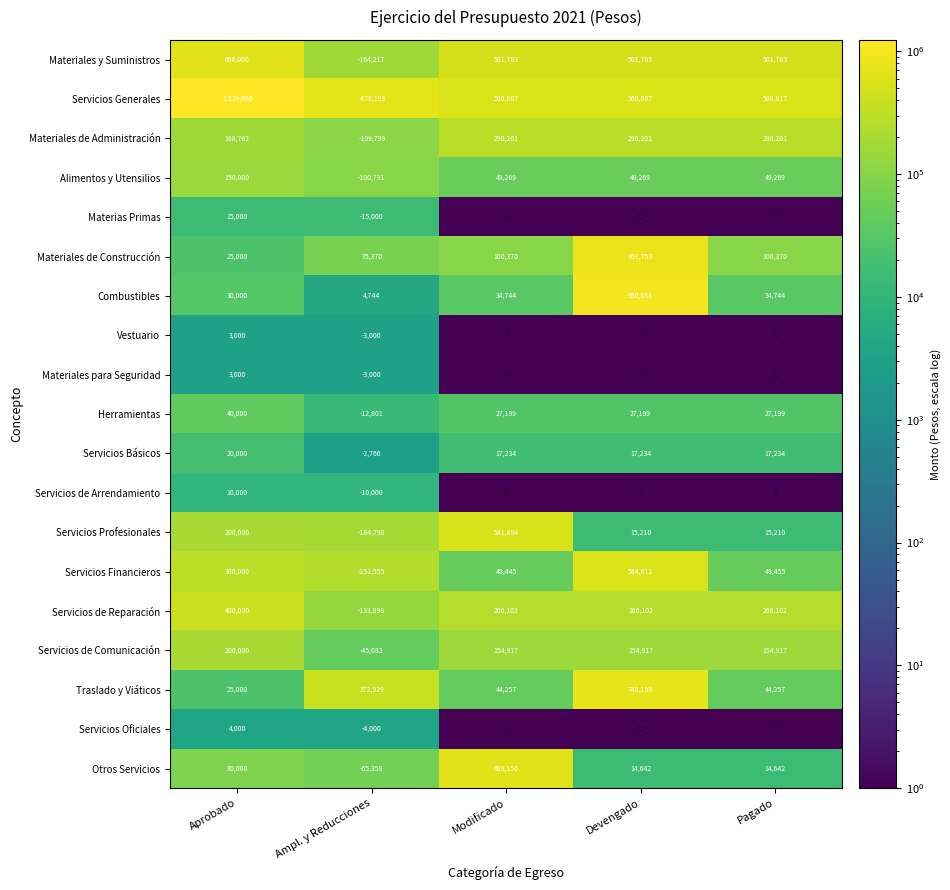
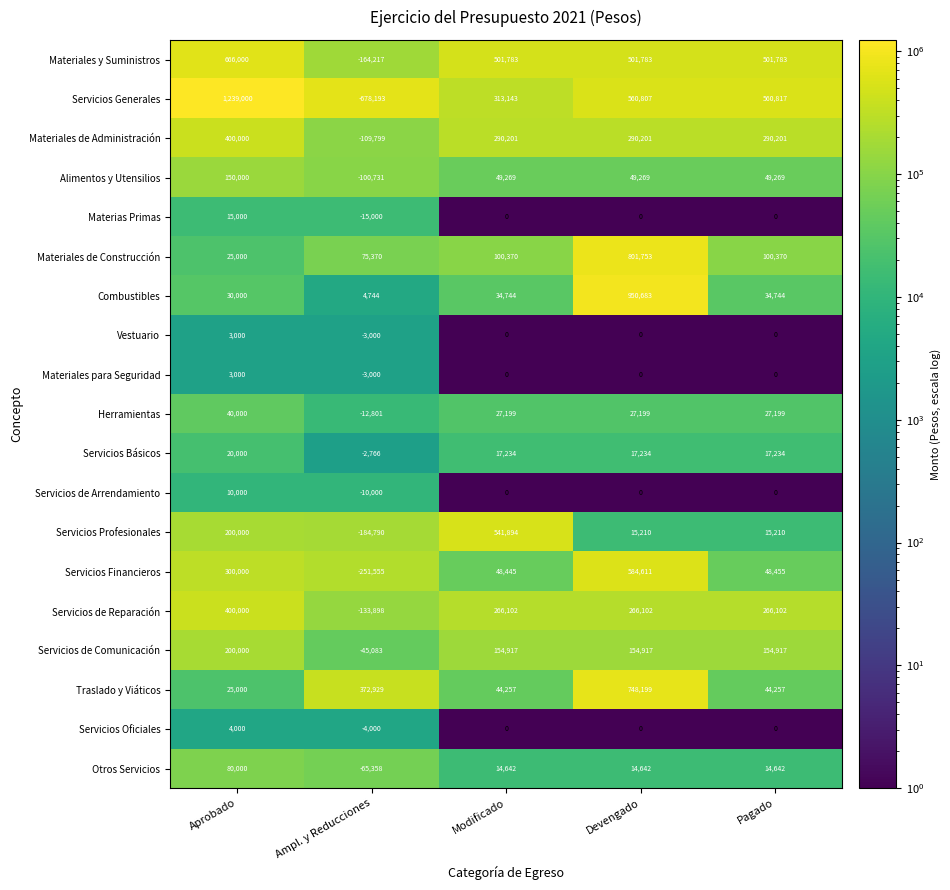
  {
    "Materiales y Suministros": {
      "Aprobado": "666,000",
      "Ampl. y Reducciones": "-164,217",
      "Modificado": "501,783",
      "Devengado": "501,783",
      "Pagado": "501,783"
    },
    "Servicios Generales": {
      "Aprobado": "1,239,000",
      "Ampl. y Reducciones": "-678,193",
-     "Modificado": "560,807",
+     "Modificado": "313,143",
      "Devengado": "560,807",
      "Pagado": "560,817"
    },
    "Materiales de Administración": {
-     "Aprobado": "168,762",
+     "Aprobado": "400,000",
      "Ampl. y Reducciones": "-109,799",
      "Modificado": "290,201",
      "Devengado": "290,201",
      "Pagado": "290,201"
    },
    "Alimentos y Utensilios": {
      "Aprobado": "150,000",
      "Ampl. y Reducciones": "-100,731",
      "Modificado": "49,269",
      "Devengado": "49,269",
      "Pagado": "49,269"
    },
    "Materias Primas": {
      "Aprobado": "15,000",
      "Ampl. y Reducciones": "-15,000",
      "Modificado": "0",
      "Devengado": "0",
      "Pagado": "0"
    },
    "Materiales de Construcción": {
      "Aprobado": "25,000",
      "Ampl. y Reducciones": "75,370",
      "Modificado": "100,370",
      "Devengado": "801,753",
      "Pagado": "100,370"
    },
    "Combustibles": {
      "Aprobado": "30,000",
      "Ampl. y Reducciones": "4,744",
      "Modificado": "34,744",
      "Devengado": "950,683",
      "Pagado": "34,744"
    },
    "Vestuario": {
      "Aprobado": "3,000",
      "Ampl. y Reducciones": "-3,000",
      "Modificado": "0",
      "Devengado": "0",
      "Pagado": "0"
    },
    "Materiales para Seguridad": {
      "Aprobado": "3,000",
      "Ampl. y Reducciones": "-3,000",
      "Modificado": "0",
      "Devengado": "0",
      "Pagado": "0"
    },
    "Herramientas": {
      "Aprobado": "40,000",
      "Ampl. y Reducciones": "-12,801",
      "Modificado": "27,199",
      "Devengado": "27,199",
      "Pagado": "27,199"
    },
    "Servicios Básicos": {
      "Aprobado": "20,000",
      "Ampl. y Reducciones": "-2,766",
      "Modificado": "17,234",
      "Devengado": "17,234",
      "Pagado": "17,234"
    },
    "Servicios de Arrendamiento": {
      "Aprobado": "10,000",
      "Ampl. y Reducciones": "-10,000",
      "Modificado": "0",
      "Devengado": "0",
      "Pagado": "0"
    },
    "Servicios Profesionales": {
      "Aprobado": "200,000",
      "Ampl. y Reducciones": "-184,790",
      "Modificado": "541,894",
      "Devengado": "15,210",
      "Pagado": "15,210"
    },
    "Servicios Financieros": {
      "Aprobado": "300,000",
      "Ampl. y Reducciones": "-251,555",
      "Modificado": "48,445",
      "Devengado": "584,611",
      "Pagado": "48,455"
    },
    "Servicios de Reparación": {
      "Aprobado": "400,000",
      "Ampl. y Reducciones": "-133,898",
      "Modificado": "266,102",
      "Devengado": "266,102",
      "Pagado": "266,102"
    },
    "Servicios de Comunicación": {
      "Aprobado": "200,000",
      "Ampl. y Reducciones": "-45,083",
      "Modificado": "154,917",
      "Devengado": "154,917",
      "Pagado": "154,917"
    },
    "Traslado y Viáticos": {
      "Aprobado": "25,000",
      "Ampl. y Reducciones": "372,929",
      "Modificado": "44,257",
      "Devengado": "748,199",
      "Pagado": "44,257"
    },
    "Servicios Oficiales": {
      "Aprobado": "4,000",
      "Ampl. y Reducciones": "-4,000",
      "Modificado": "0",
      "Devengado": "0",
      "Pagado": "0"
    },
    "Otros Servicios": {
      "Aprobado": "80,000",
      "Ampl. y Reducciones": "-65,358",
-     "Modificado": "609,150",
+     "Modificado": "14,642",
      "Devengado": "14,642",
      "Pagado": "14,642"
    }
  }
